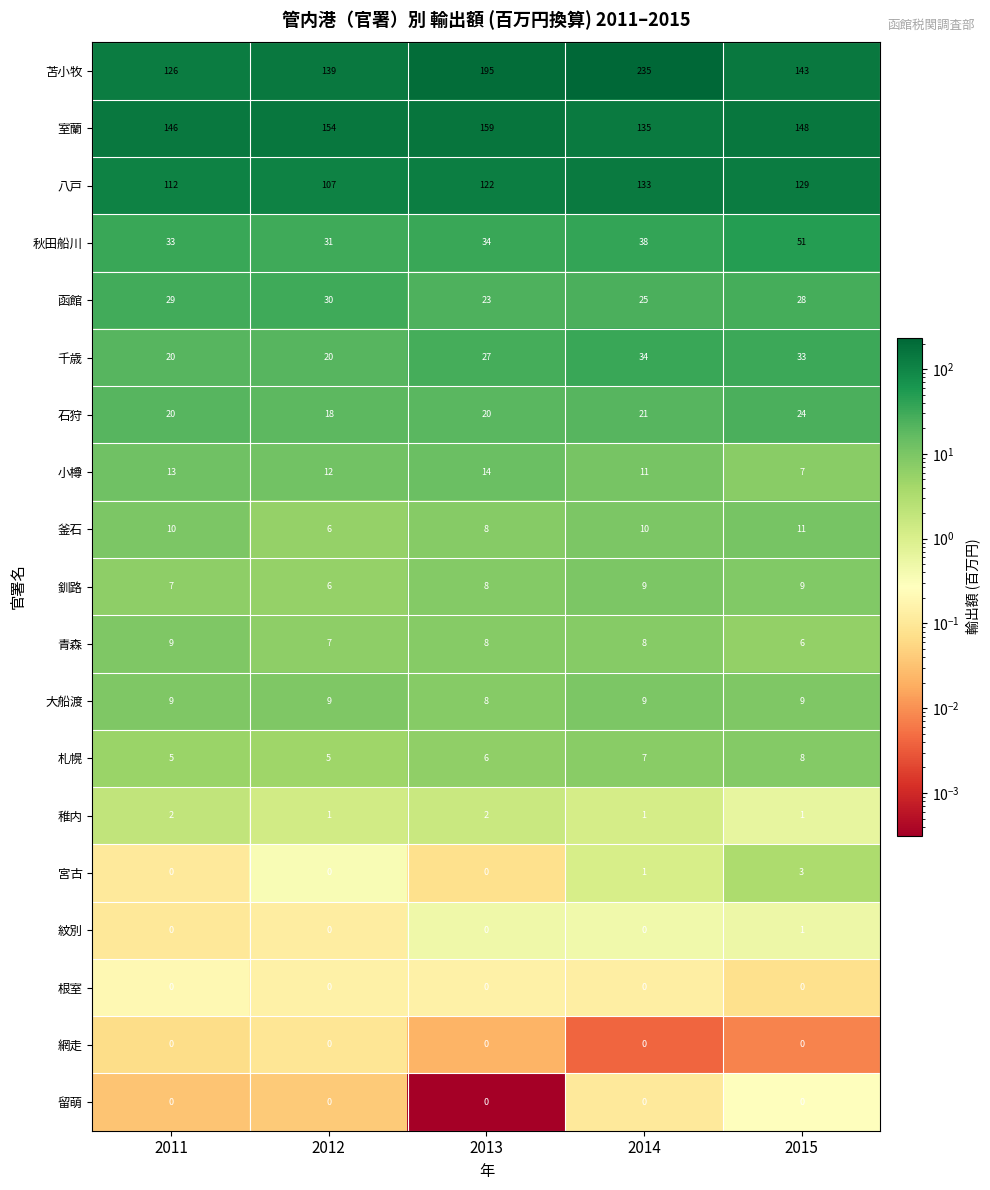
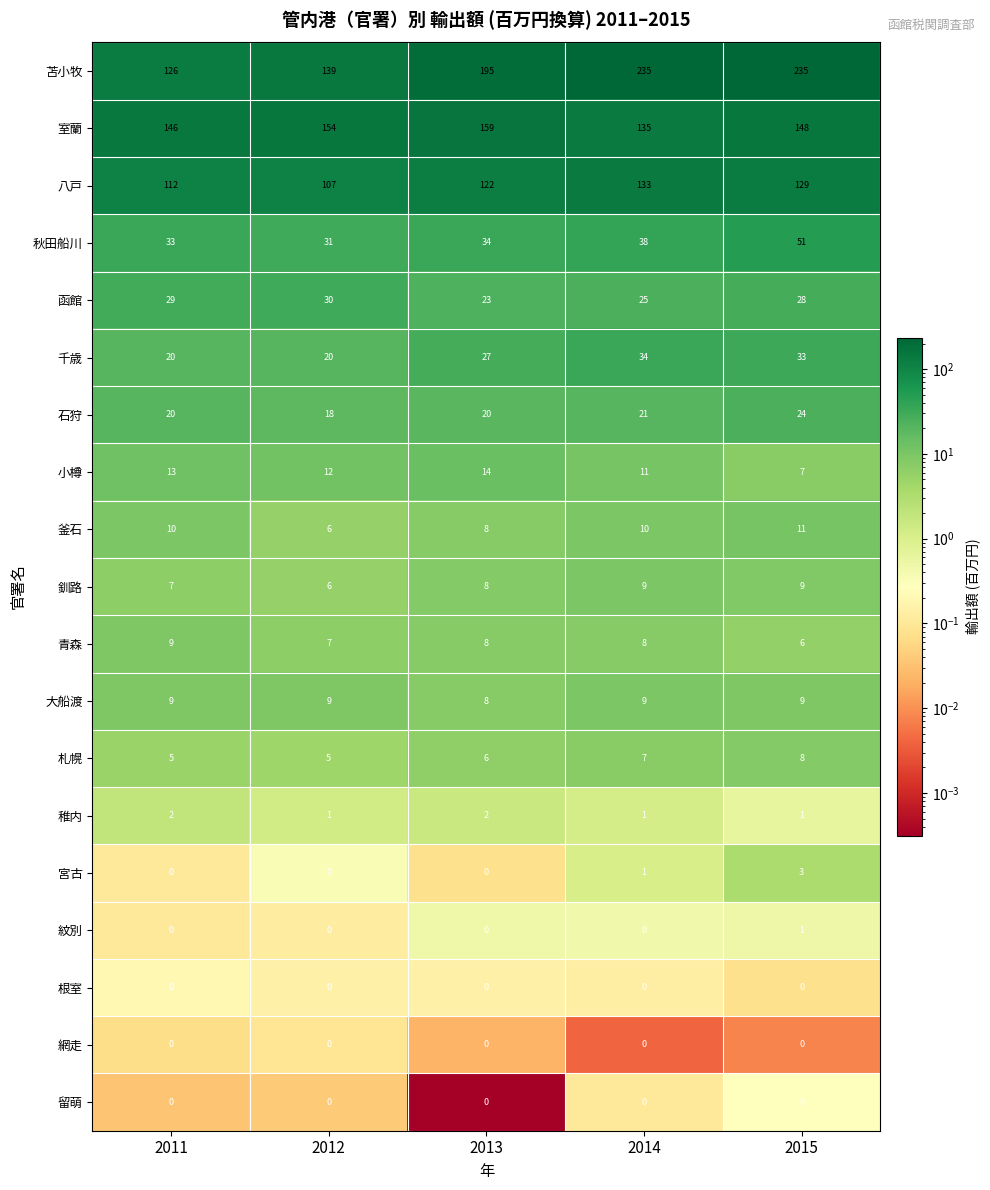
  {
    "苫小牧": {
      "2011": 126,
      "2012": 139,
      "2013": 195,
      "2014": 235,
-     "2015": 143
+     "2015": 235
    },
    "室蘭": {
      "2011": 146,
      "2012": 154,
      "2013": 159,
      "2014": 135,
      "2015": 148
    },
    "八戸": {
      "2011": 112,
      "2012": 107,
      "2013": 122,
      "2014": 133,
      "2015": 129
    },
    "秋田船川": {
      "2011": 33,
      "2012": 31,
      "2013": 34,
      "2014": 38,
      "2015": 51
    },
    "函館": {
      "2011": 29,
      "2012": 30,
      "2013": 23,
      "2014": 25,
      "2015": 28
    },
    "千歳": {
      "2011": 20,
      "2012": 20,
      "2013": 27,
      "2014": 34,
      "2015": 33
    },
    "石狩": {
      "2011": 20,
      "2012": 18,
      "2013": 20,
      "2014": 21,
      "2015": 24
    },
    "小樽": {
      "2011": 13,
      "2012": 12,
      "2013": 14,
      "2014": 11,
      "2015": 7
    },
    "釜石": {
      "2011": 10,
      "2012": 6,
      "2013": 8,
      "2014": 10,
      "2015": 11
    },
    "釧路": {
      "2011": 7,
      "2012": 6,
      "2013": 8,
      "2014": 9,
      "2015": 9
    },
    "青森": {
      "2011": 9,
      "2012": 7,
      "2013": 8,
      "2014": 8,
      "2015": 6
    },
    "大船渡": {
      "2011": 9,
      "2012": 9,
      "2013": 8,
      "2014": 9,
      "2015": 9
    },
    "札幌": {
      "2011": 5,
      "2012": 5,
      "2013": 6,
      "2014": 7,
      "2015": 8
    },
    "稚内": {
      "2011": 2,
      "2012": 1,
      "2013": 2,
      "2014": 1,
      "2015": 1
    },
    "宮古": {
      "2011": 0,
      "2012": 0,
      "2013": 0,
      "2014": 1,
      "2015": 3
    },
    "紋別": {
      "2011": 0,
      "2012": 0,
      "2013": 0,
      "2014": 0,
      "2015": 1
    },
    "根室": {
      "2011": 0,
      "2012": 0,
      "2013": 0,
      "2014": 0,
      "2015": 0
    },
    "網走": {
      "2011": 0,
      "2012": 0,
      "2013": 0,
      "2014": 0,
      "2015": 0
    },
    "留萌": {
      "2011": 0,
      "2012": 0,
      "2013": 0,
      "2014": 0,
      "2015": 0
    }
  }
